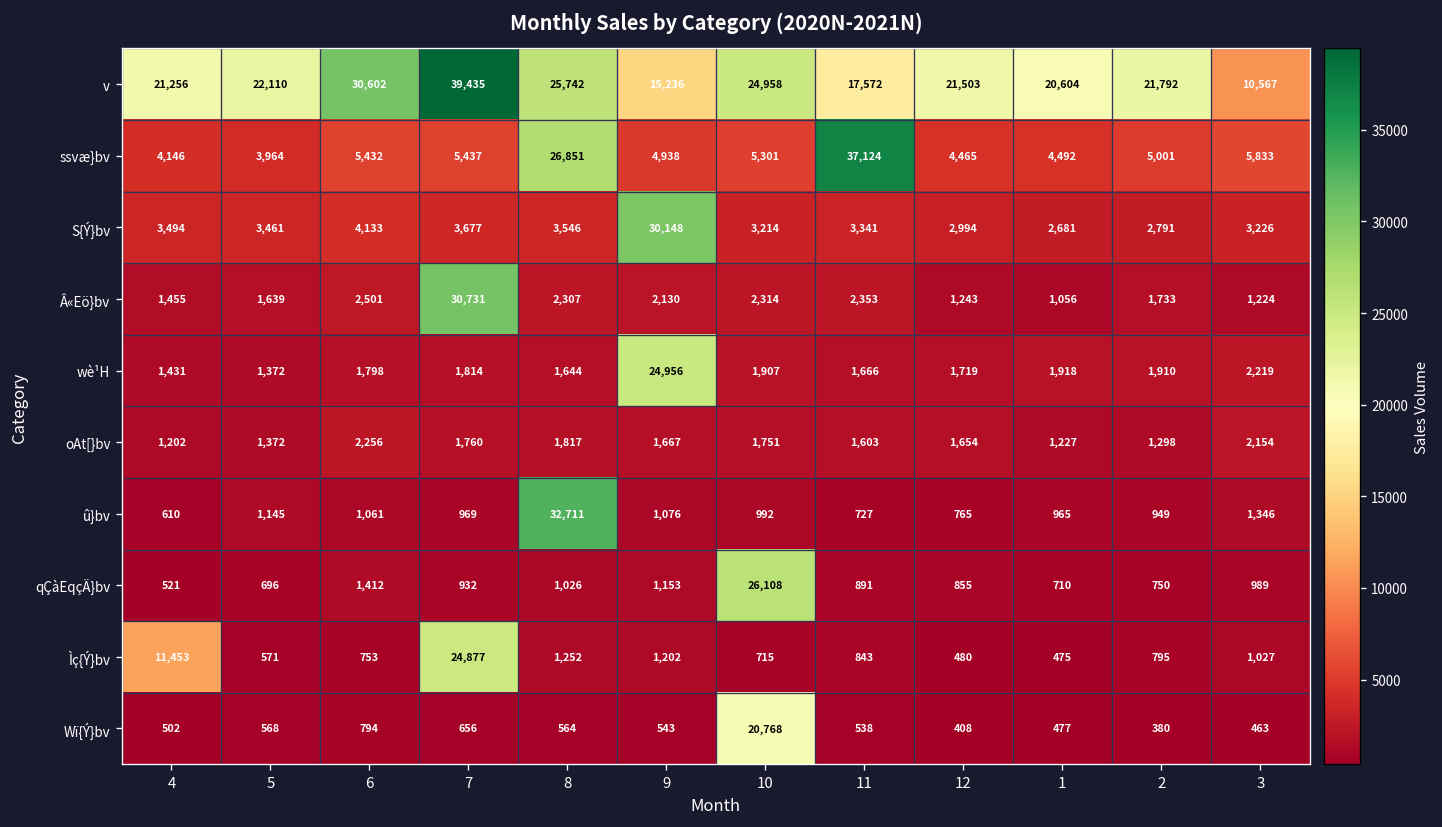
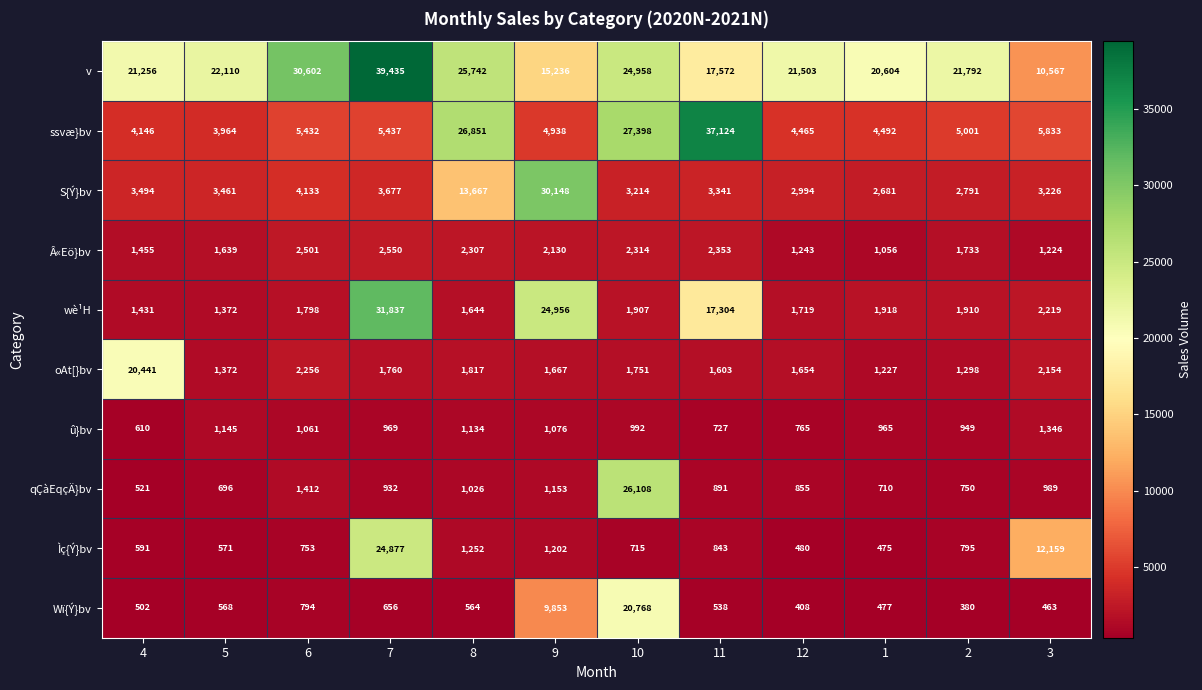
  {
    "v": {
      "4": "21,256",
      "5": "22,110",
      "6": "30,602",
      "7": "39,435",
      "8": "25,742",
      "9": "15,236",
      "10": "24,958",
      "11": "17,572",
      "12": "21,503",
      "1": "20,604",
      "2": "21,792",
      "3": "10,567"
    },
    "ssvæ}bv": {
      "4": "4,146",
      "5": "3,964",
      "6": "5,432",
      "7": "5,437",
      "8": "26,851",
      "9": "4,938",
-     "10": "5,301",
+     "10": "27,398",
      "11": "37,124",
      "12": "4,465",
      "1": "4,492",
      "2": "5,001",
      "3": "5,833"
    },
    "S{Ý}bv": {
      "4": "3,494",
      "5": "3,461",
      "6": "4,133",
      "7": "3,677",
-     "8": "3,546",
+     "8": "13,667",
      "9": "30,148",
      "10": "3,214",
      "11": "3,341",
      "12": "2,994",
      "1": "2,681",
      "2": "2,791",
      "3": "3,226"
    },
    "Â«Eö}bv": {
      "4": "1,455",
      "5": "1,639",
      "6": "2,501",
-     "7": "30,731",
+     "7": "2,550",
      "8": "2,307",
      "9": "2,130",
      "10": "2,314",
      "11": "2,353",
      "12": "1,243",
      "1": "1,056",
      "2": "1,733",
      "3": "1,224"
    },
    "wè¹H": {
      "4": "1,431",
      "5": "1,372",
      "6": "1,798",
-     "7": "1,814",
+     "7": "31,837",
      "8": "1,644",
      "9": "24,956",
      "10": "1,907",
-     "11": "1,666",
+     "11": "17,304",
      "12": "1,719",
      "1": "1,918",
      "2": "1,910",
      "3": "2,219"
    },
    "oAt[}bv": {
-     "4": "1,202",
+     "4": "20,441",
      "5": "1,372",
      "6": "2,256",
      "7": "1,760",
      "8": "1,817",
      "9": "1,667",
      "10": "1,751",
      "11": "1,603",
      "12": "1,654",
      "1": "1,227",
      "2": "1,298",
      "3": "2,154"
    },
    "û}bv": {
      "4": "610",
      "5": "1,145",
      "6": "1,061",
      "7": "969",
-     "8": "32,711",
+     "8": "1,134",
      "9": "1,076",
      "10": "992",
      "11": "727",
      "12": "765",
      "1": "965",
      "2": "949",
      "3": "1,346"
    },
    "qÇàEqçÄ}bv": {
      "4": "521",
      "5": "696",
      "6": "1,412",
      "7": "932",
      "8": "1,026",
      "9": "1,153",
      "10": "26,108",
      "11": "891",
      "12": "855",
      "1": "710",
      "2": "750",
      "3": "989"
    },
    "Ìç{Ý}bv": {
-     "4": "11,453",
+     "4": "591",
      "5": "571",
      "6": "753",
      "7": "24,877",
      "8": "1,252",
      "9": "1,202",
      "10": "715",
      "11": "843",
      "12": "480",
      "1": "475",
      "2": "795",
-     "3": "1,027"
+     "3": "12,159"
    },
    "Wï{Ý}bv": {
      "4": "502",
      "5": "568",
      "6": "794",
      "7": "656",
      "8": "564",
-     "9": "543",
+     "9": "9,853",
      "10": "20,768",
      "11": "538",
      "12": "408",
      "1": "477",
      "2": "380",
      "3": "463"
    }
  }
